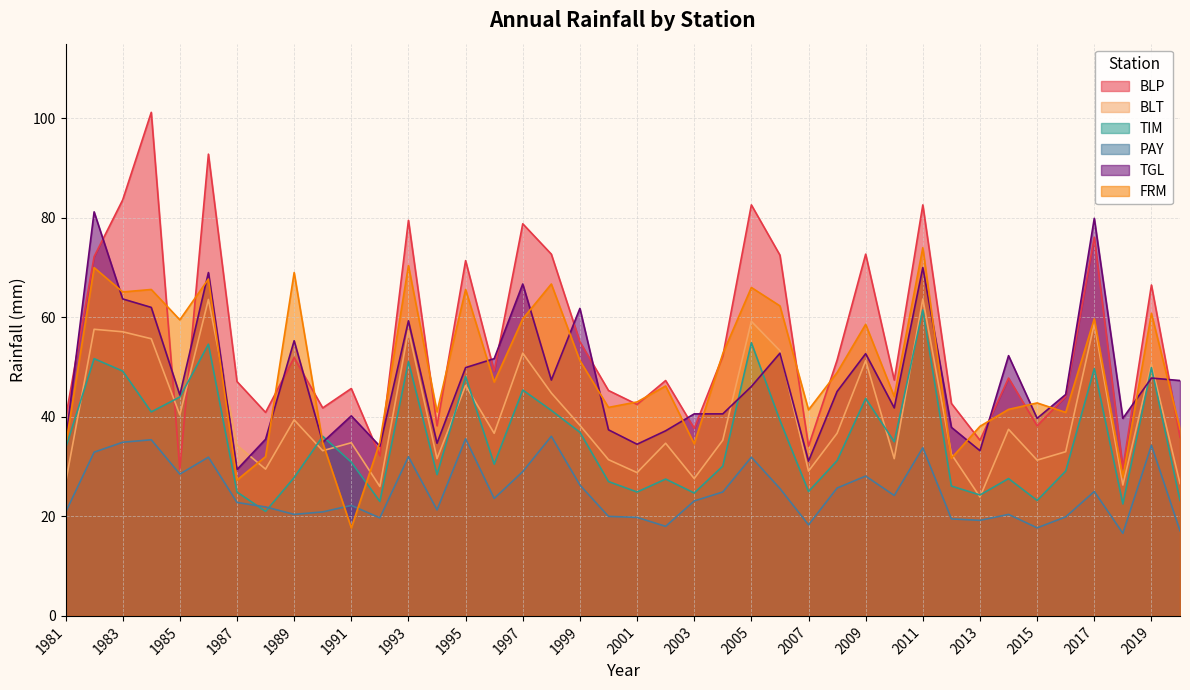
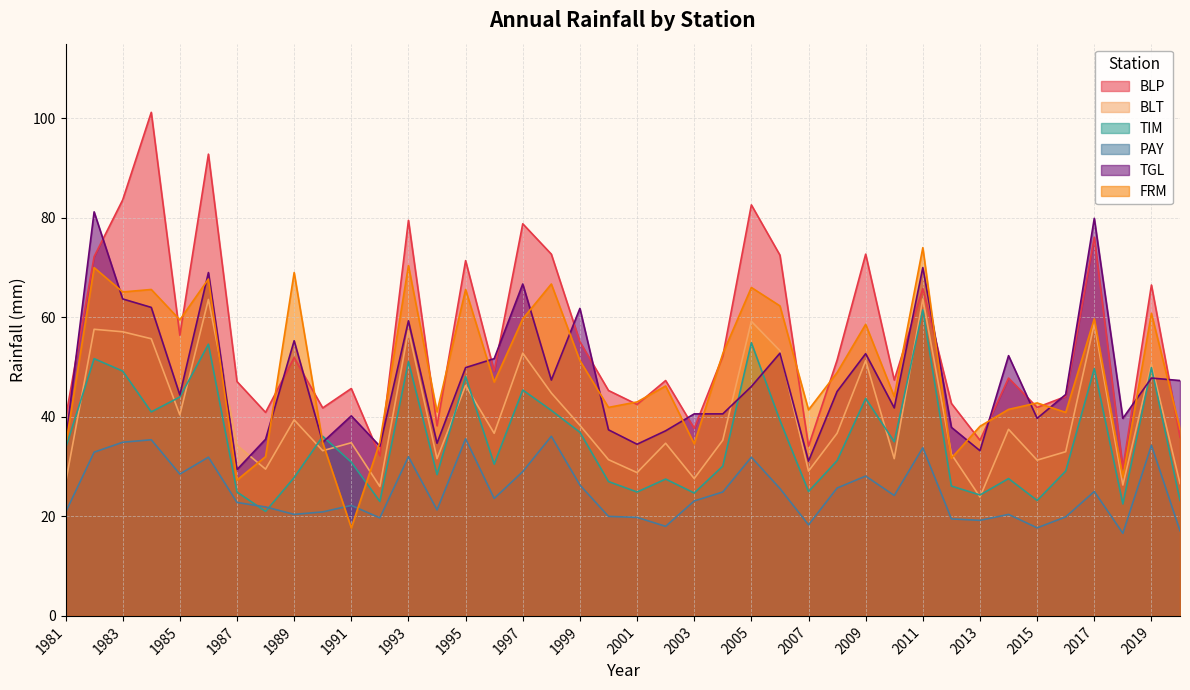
  {
    "BLP": {
      "1981": 40,
      "1983": 84,
-     "1985": 30,
+     "1985": 56,
      "1987": 47,
      "1989": 52,
      "1991": 46,
      "1993": 80,
      "1995": 71,
      "1997": 79,
      "1999": 55,
      "2003": 38,
      "2005": 83,
      "2007": 34,
      "2009": 73,
-     "2011": 83,
+     "2011": 66,
      "2013": 35,
-     "2015": 38,
+     "2015": 42,
      "2017": 76,
      "2019": 67
    },
    "BLT": {
      "1981": 27,
      "1983": 57,
      "1985": 40,
      "1987": 34,
      "1989": 39,
      "1991": 35,
      "1993": 57,
      "1995": 46,
      "1997": 53,
      "1999": 38,
      "2001": 29,
      "2003": 28,
      "2005": 59,
      "2007": 29,
      "2009": 51,
      "2011": 64,
      "2015": 31,
      "2017": 59,
      "2019": 51
    },
    "TGL": {
      "1981": 35,
      "1983": 64,
      "1987": 29,
      "1989": 55,
      "1991": 40,
      "1993": 59,
      "1995": 50,
      "1997": 67,
      "1999": 62,
      "2001": 35,
      "2003": 41,
      "2005": 46,
      "2007": 31,
      "2009": 53,
      "2011": 70,
      "2013": 33,
      "2015": 40,
      "2017": 80,
      "2019": 48
    },
    "FRM": {
      "1983": 65,
      "1985": 60,
      "1987": 27,
      "1989": 69,
      "1991": 18,
      "1993": 70,
      "1995": 66,
      "1997": 60,
      "1999": 51,
      "2003": 35,
      "2005": 66,
      "2007": 41,
      "2009": 59,
      "2011": 74,
      "2013": 38,
      "2015": 43,
      "2017": 60,
      "2019": 61
    }
  }
